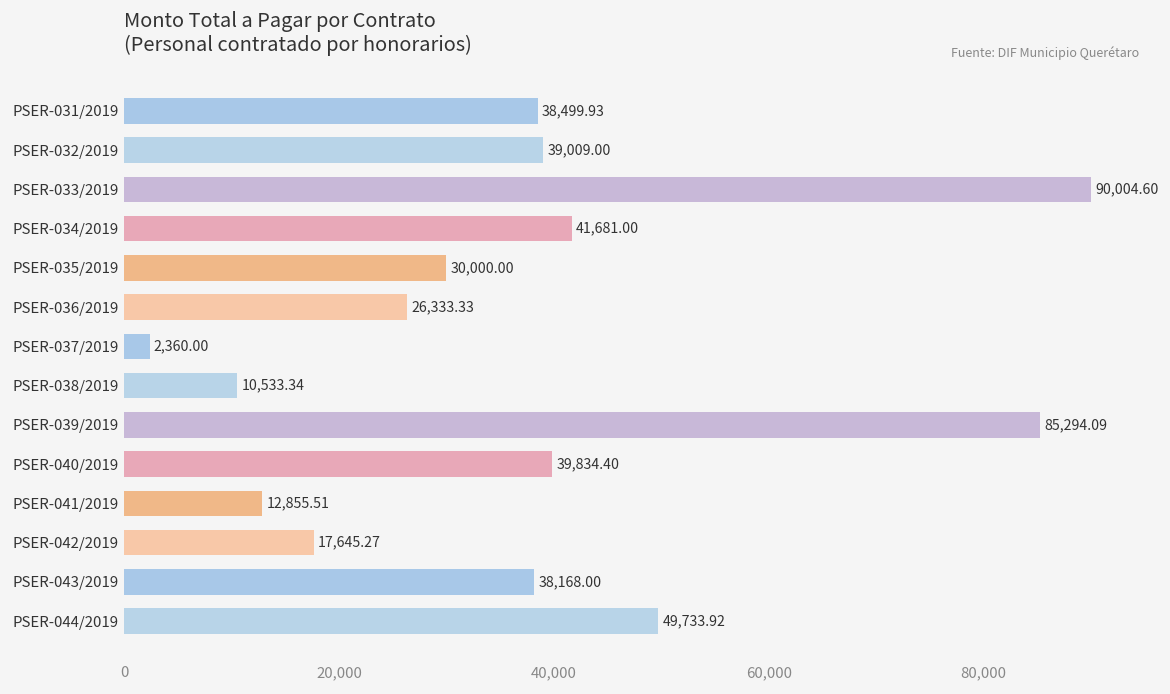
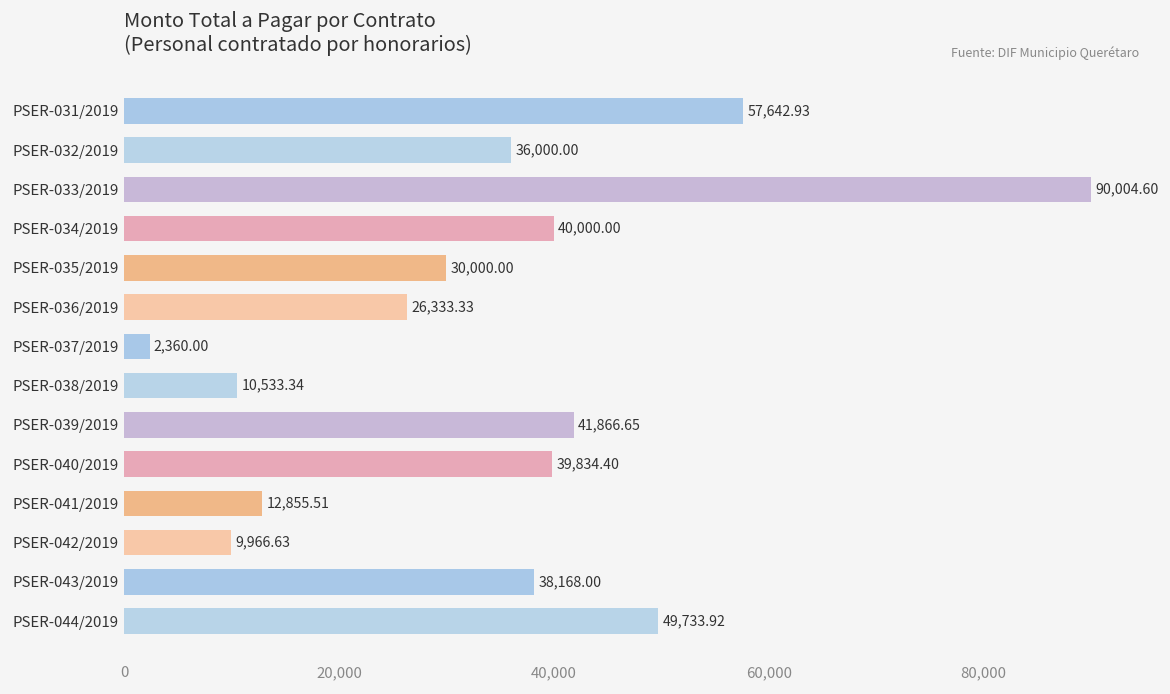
  {
-   "PSER-031/2019": "38,499.93",
-   "PSER-032/2019": "39,009.00",
+   "PSER-031/2019": "57,642.93",
+   "PSER-032/2019": "36,000.00",
    "PSER-033/2019": "90,004.60",
-   "PSER-034/2019": "41,681.00",
+   "PSER-034/2019": "40,000.00",
    "PSER-035/2019": "30,000.00",
    "PSER-036/2019": "26,333.33",
    "PSER-037/2019": "2,360.00",
    "PSER-038/2019": "10,533.34",
-   "PSER-039/2019": "85,294.09",
+   "PSER-039/2019": "41,866.65",
    "PSER-040/2019": "39,834.40",
    "PSER-041/2019": "12,855.51",
-   "PSER-042/2019": "17,645.27",
+   "PSER-042/2019": "9,966.63",
    "PSER-043/2019": "38,168.00",
    "PSER-044/2019": "49,733.92"
  }
